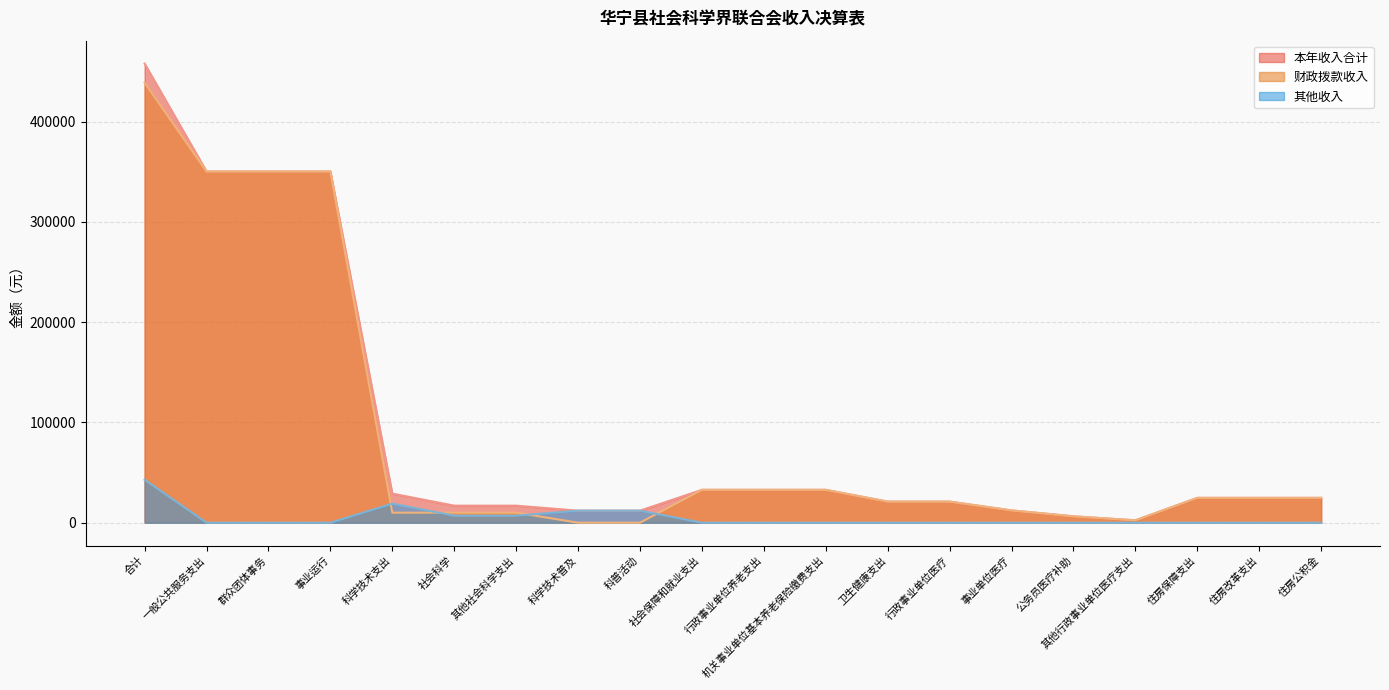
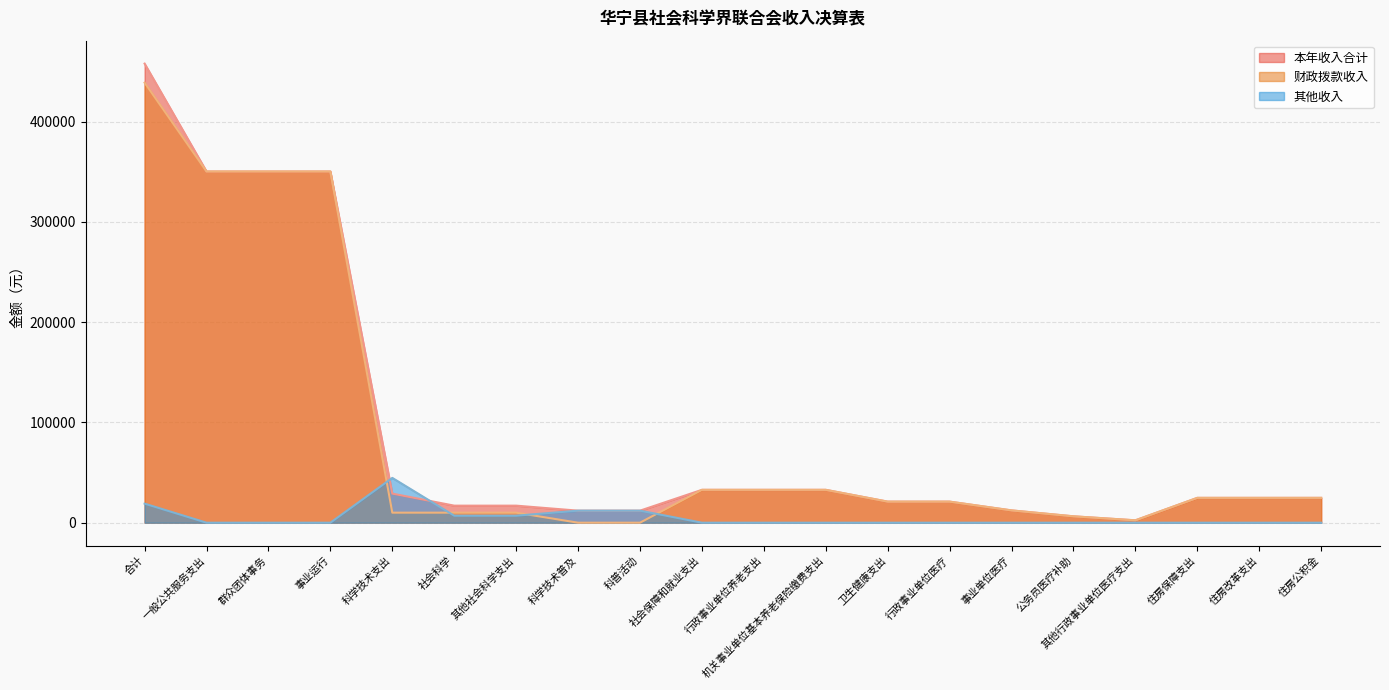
  {
    "其他收入": {
-     "合计": 43000,
+     "合计": 19000,
      "一般公共服务支出": 0,
      "群众团体事务": 0,
      "事业运行": 0,
-     "科学技术支出": 19000,
+     "科学技术支出": 45000,
      "社会科学": 7000,
      "其他社会科学支出": 7000,
      "社会保障和就业支出": 0,
      "行政事业单位养老支出": 0,
      "机关事业单位基本养老保险缴费支出": 0,
      "卫生健康支出": 0,
      "行政事业单位医疗": 0,
      "事业单位医疗": 0,
      "公务员医疗补助": 0,
      "住房保障支出": 0,
      "住房改革支出": 0,
      "住房公积金": 0
    }
  }
